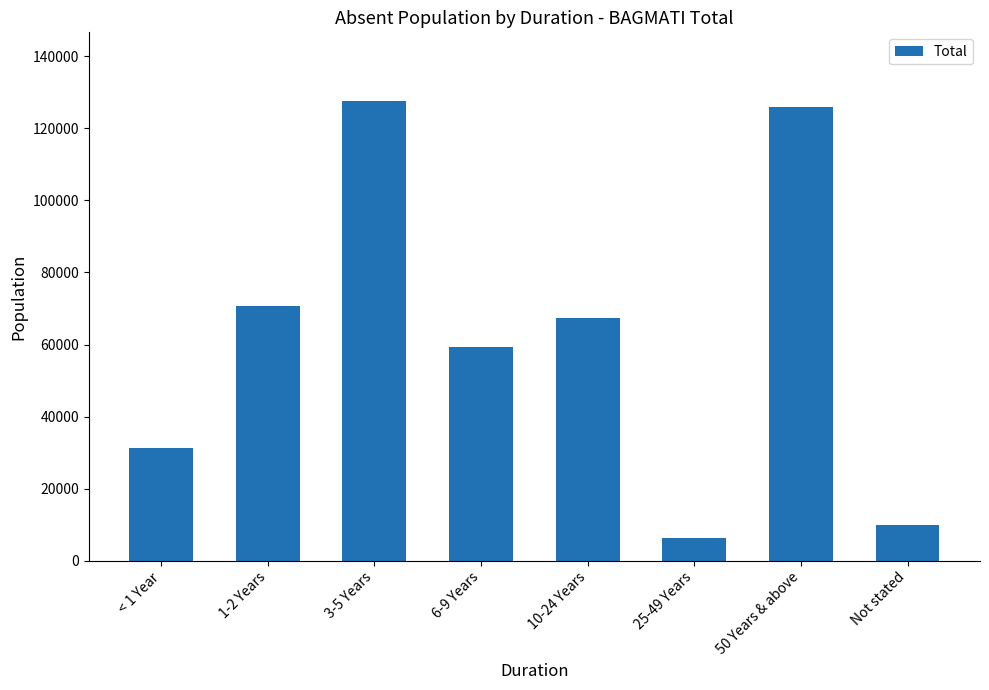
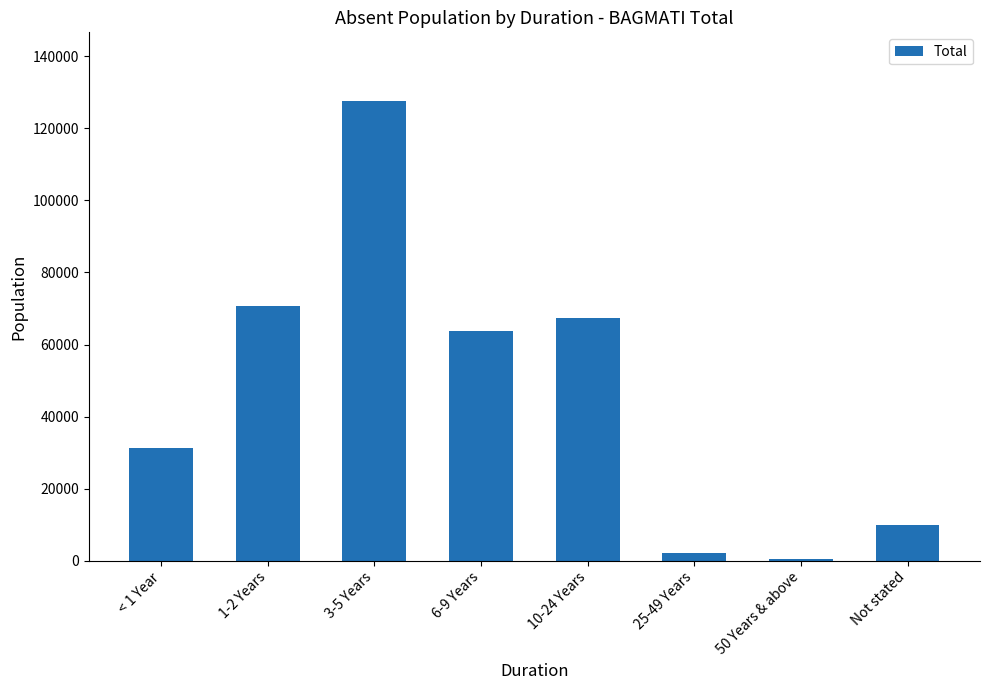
  {
    "< 1 Year": 31000,
    "1-2 Years": 71000,
    "3-5 Years": 128000,
-   "6-9 Years": 59000,
+   "6-9 Years": 64000,
    "10-24 Years": 67000,
-   "25-49 Years": 6000,
-   "50 Years & above": 126000,
+   "25-49 Years": 2000,
+   "50 Years & above": 1000,
    "Not stated": 10000
  }
